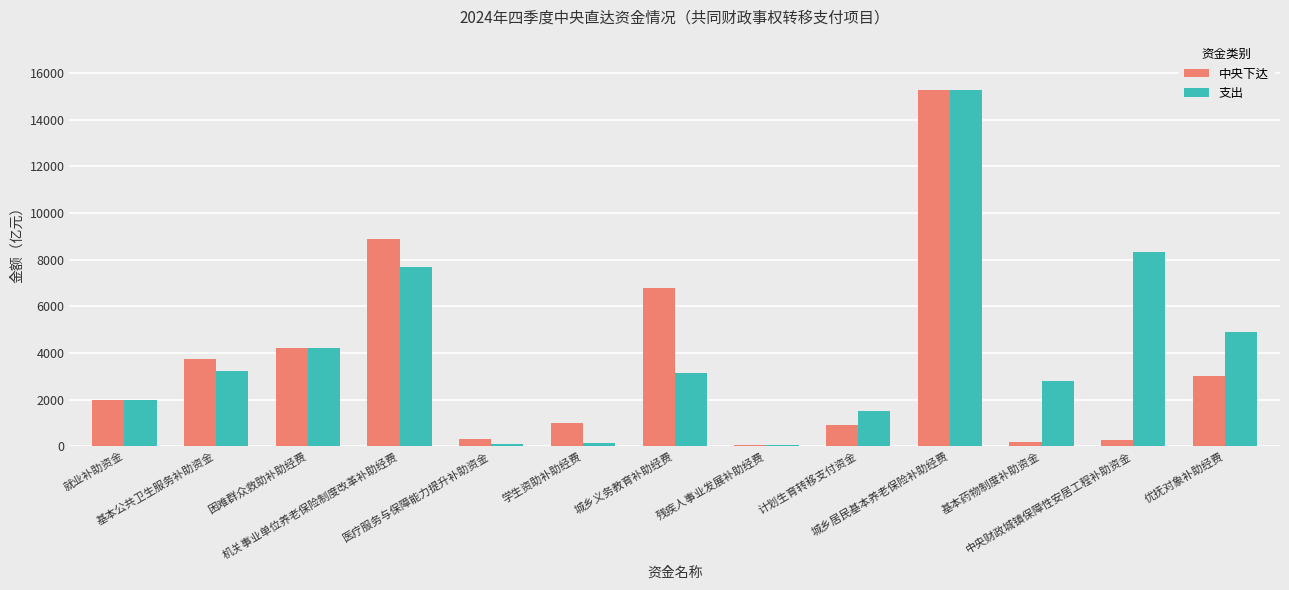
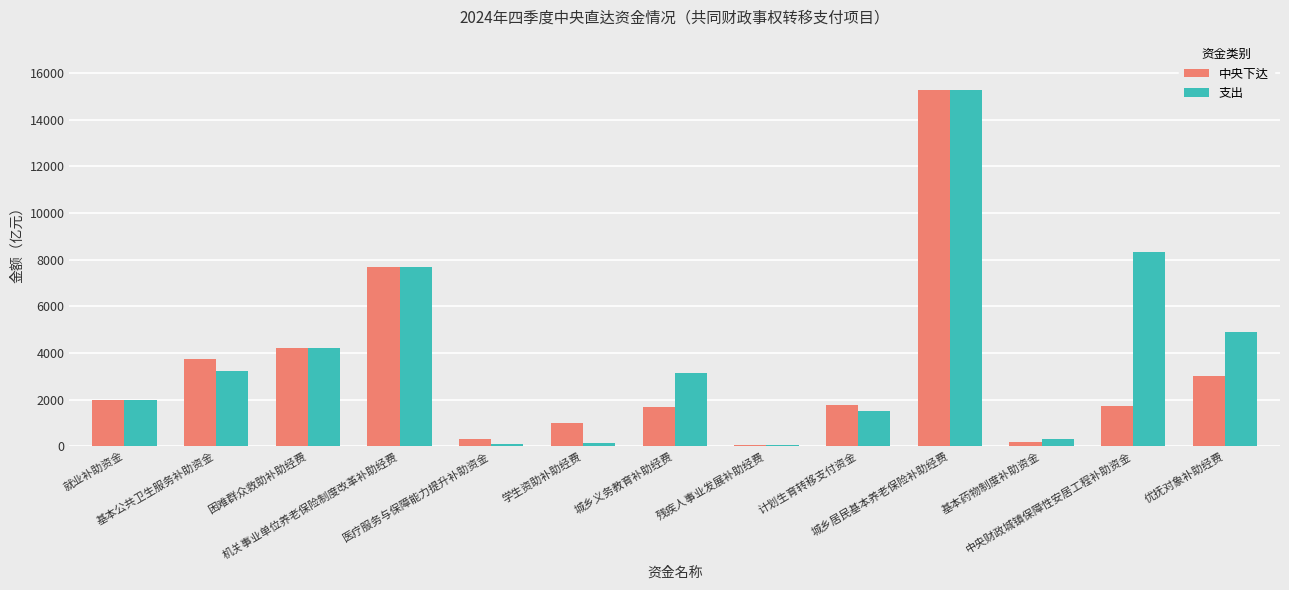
  {
    "中央下达": {
      "就业补助资金": 2000,
      "基本公共卫生服务补助资金": 3700,
      "困难群众救助补助经费": 4200,
-     "机关事业单位养老保险制度改革补助经费": 8900,
+     "机关事业单位养老保险制度改革补助经费": 7700,
      "医疗服务与保障能力提升补助资金": 300,
      "学生资助补助经费": 1000,
-     "城乡义务教育补助经费": 6800,
-     "计划生育转移支付资金": 900,
+     "城乡义务教育补助经费": 1700,
+     "计划生育转移支付资金": 1700,
      "城乡居民基本养老保险补助经费": 15300,
      "基本药物制度补助资金": 200,
-     "中央财政城镇保障性安居工程补助资金": 300,
+     "中央财政城镇保障性安居工程补助资金": 1700,
      "优抚对象补助经费": 3000
    },
    "支出": {
      "就业补助资金": 2000,
      "基本公共卫生服务补助资金": 3200,
      "困难群众救助补助经费": 4200,
      "机关事业单位养老保险制度改革补助经费": 7700,
      "学生资助补助经费": 100,
      "城乡义务教育补助经费": 3100,
      "计划生育转移支付资金": 1500,
      "城乡居民基本养老保险补助经费": 15300,
-     "基本药物制度补助资金": 2800,
+     "基本药物制度补助资金": 300,
      "中央财政城镇保障性安居工程补助资金": 8300,
      "优抚对象补助经费": 4900
    }
  }
